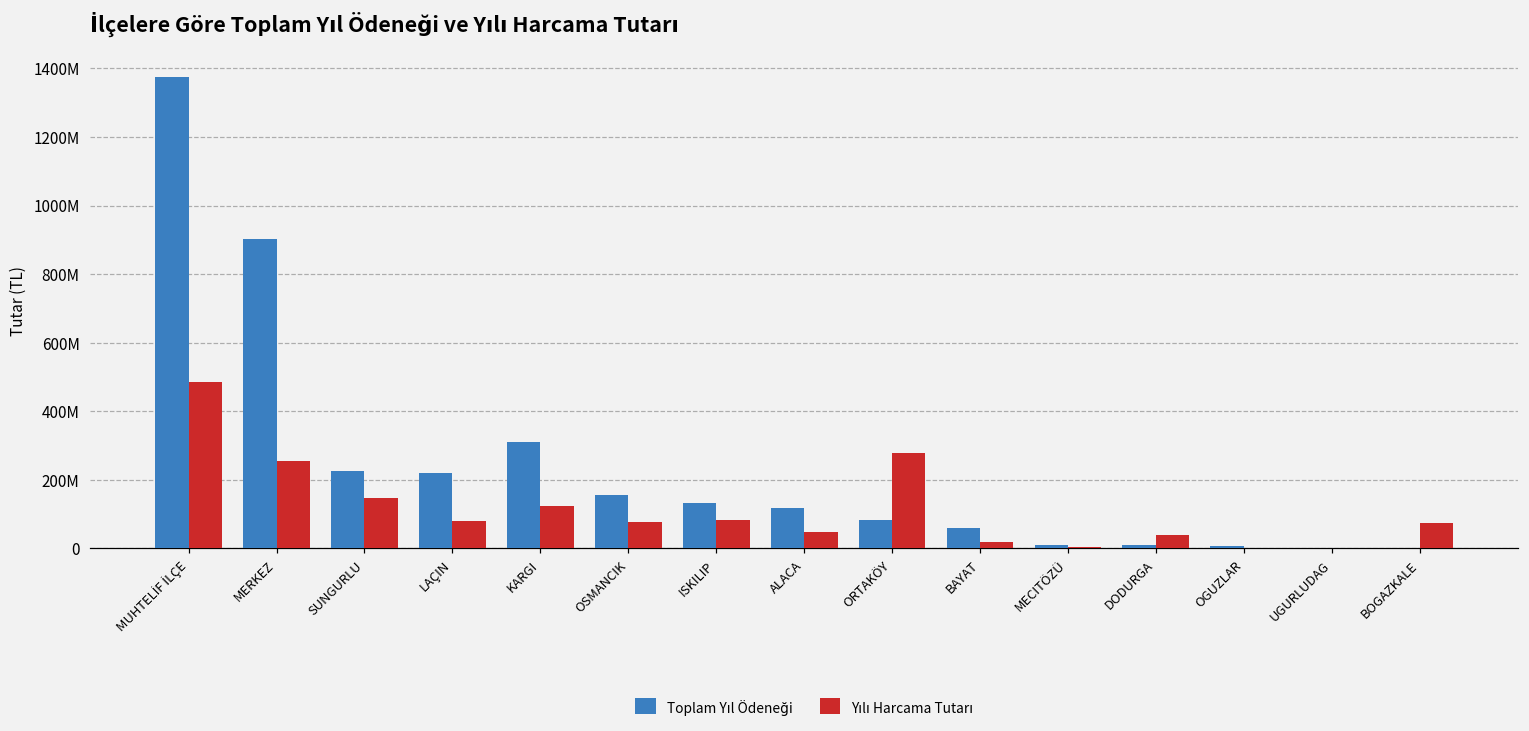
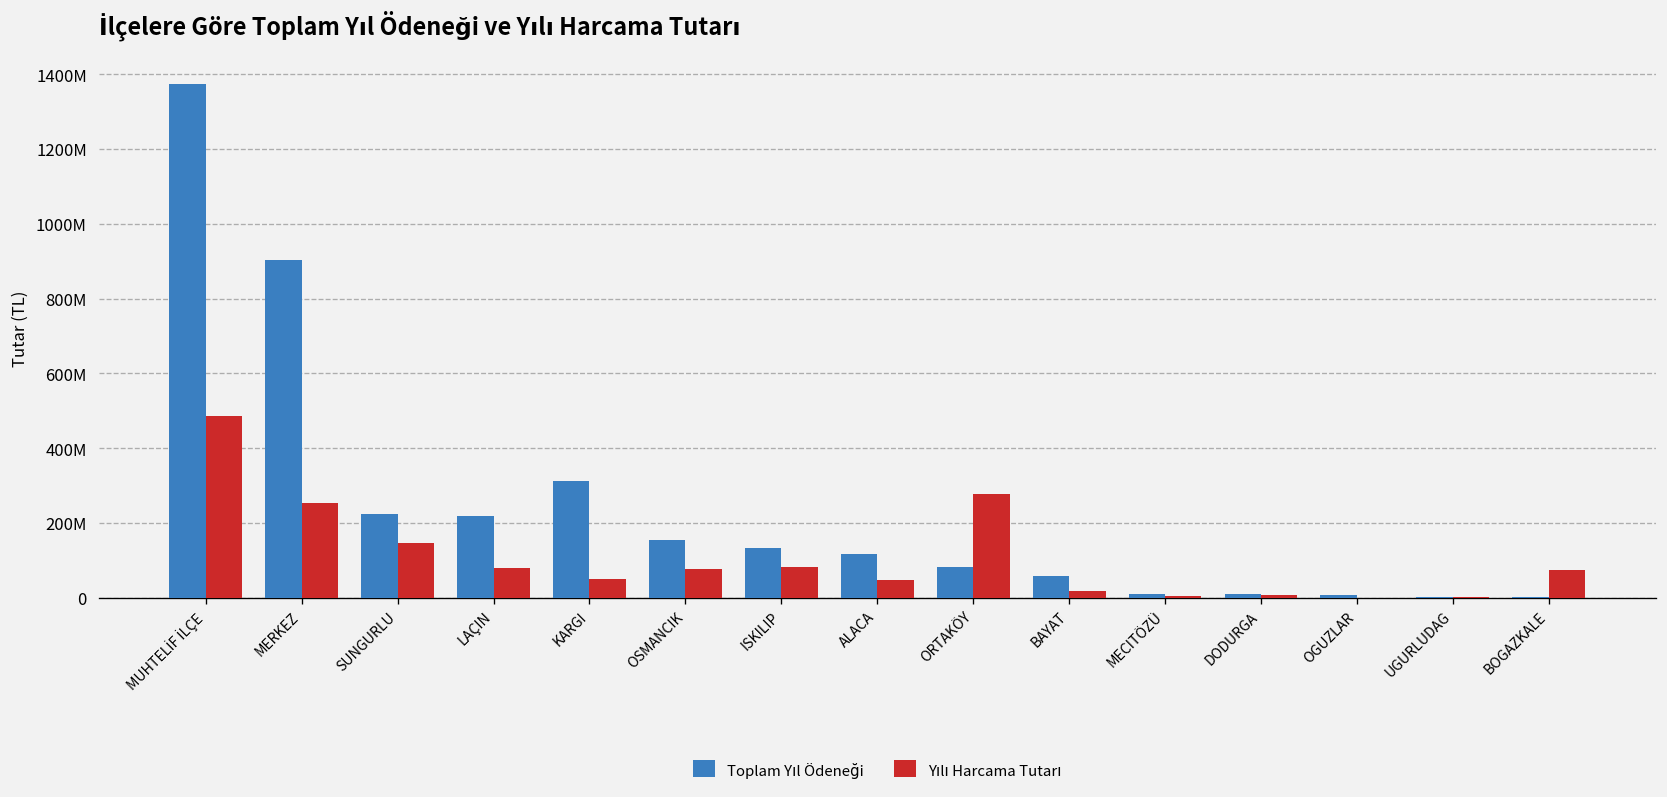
  {
    "Toplam Yıl Ödeneği": {
      "MUHTELİF İLÇE": 1370000000,
      "MERKEZ": 900000000,
      "SUNGURLU": 220000000,
      "LAÇIN": 220000000,
      "KARGI": 310000000,
      "OSMANCIK": 160000000,
      "ISKILIP": 130000000,
      "ALACA": 120000000,
      "ORTAKÖY": 80000000,
      "BAYAT": 60000000,
      "MECITÖZÜ": 10000000,
      "DODURGA": 10000000
    },
    "Yılı Harcama Tutarı": {
      "MUHTELİF İLÇE": 490000000,
      "MERKEZ": 250000000,
      "SUNGURLU": 150000000,
      "LAÇIN": 80000000,
-     "KARGI": 120000000,
+     "KARGI": 50000000,
      "OSMANCIK": 80000000,
      "ISKILIP": 80000000,
      "ALACA": 50000000,
      "ORTAKÖY": 280000000,
      "BAYAT": 20000000,
-     "DODURGA": 40000000,
+     "DODURGA": 10000000,
      "OGUZLAR": 0,
      "BOGAZKALE": 70000000
    }
  }
